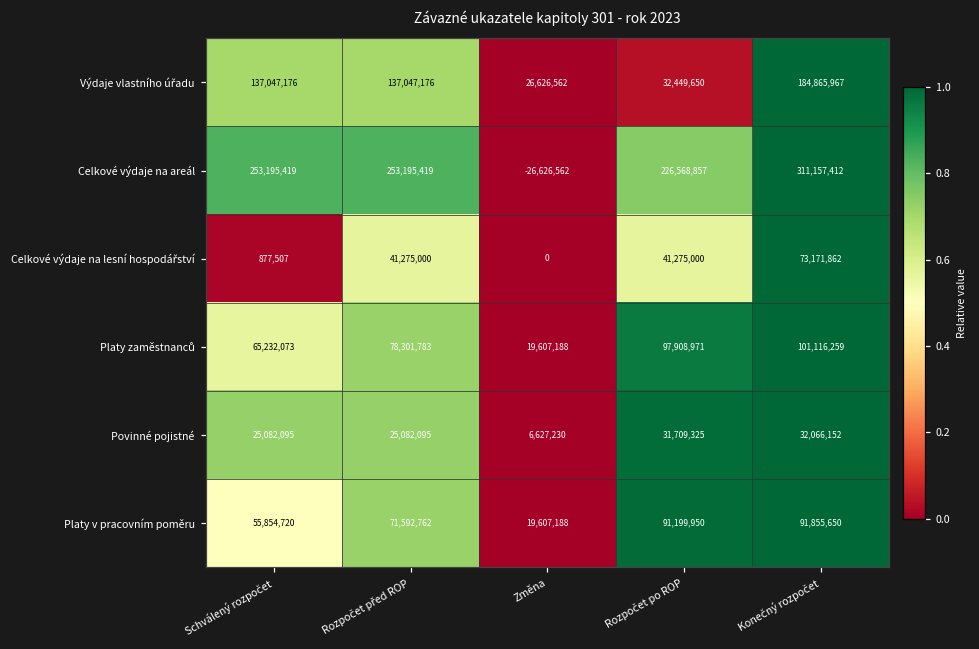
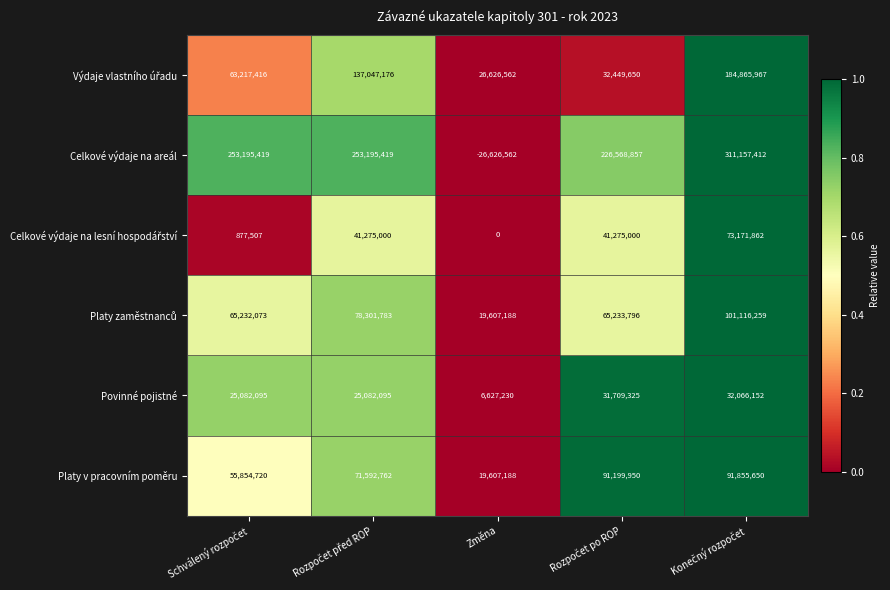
  {
    "Výdaje vlastního úřadu": {
-     "Schválený rozpočet": "137,047,176",
+     "Schválený rozpočet": "63,217,416",
      "Rozpočet před ROP": "137,047,176",
      "Změna": "26,626,562",
      "Rozpočet po ROP": "32,449,650",
      "Konečný rozpočet": "184,865,967"
    },
    "Celkové výdaje na areál": {
      "Schválený rozpočet": "253,195,419",
      "Rozpočet před ROP": "253,195,419",
      "Změna": "-26,626,562",
      "Rozpočet po ROP": "226,568,857",
      "Konečný rozpočet": "311,157,412"
    },
    "Celkové výdaje na lesní hospodářství": {
      "Schválený rozpočet": "877,507",
      "Rozpočet před ROP": "41,275,000",
      "Změna": "0",
      "Rozpočet po ROP": "41,275,000",
      "Konečný rozpočet": "73,171,862"
    },
    "Platy zaměstnanců": {
      "Schválený rozpočet": "65,232,073",
      "Rozpočet před ROP": "78,301,783",
      "Změna": "19,607,188",
-     "Rozpočet po ROP": "97,908,971",
+     "Rozpočet po ROP": "65,233,796",
      "Konečný rozpočet": "101,116,259"
    },
    "Povinné pojistné": {
      "Schválený rozpočet": "25,082,095",
      "Rozpočet před ROP": "25,082,095",
      "Změna": "6,627,230",
      "Rozpočet po ROP": "31,709,325",
      "Konečný rozpočet": "32,066,152"
    },
    "Platy v pracovním poměru": {
      "Schválený rozpočet": "55,854,720",
      "Rozpočet před ROP": "71,592,762",
      "Změna": "19,607,188",
      "Rozpočet po ROP": "91,199,950",
      "Konečný rozpočet": "91,855,650"
    }
  }
